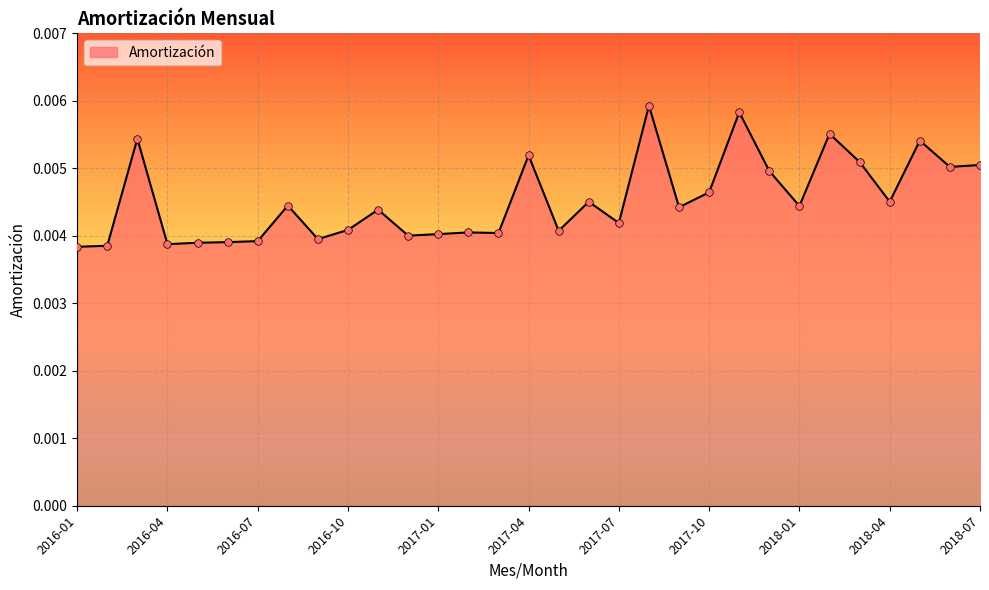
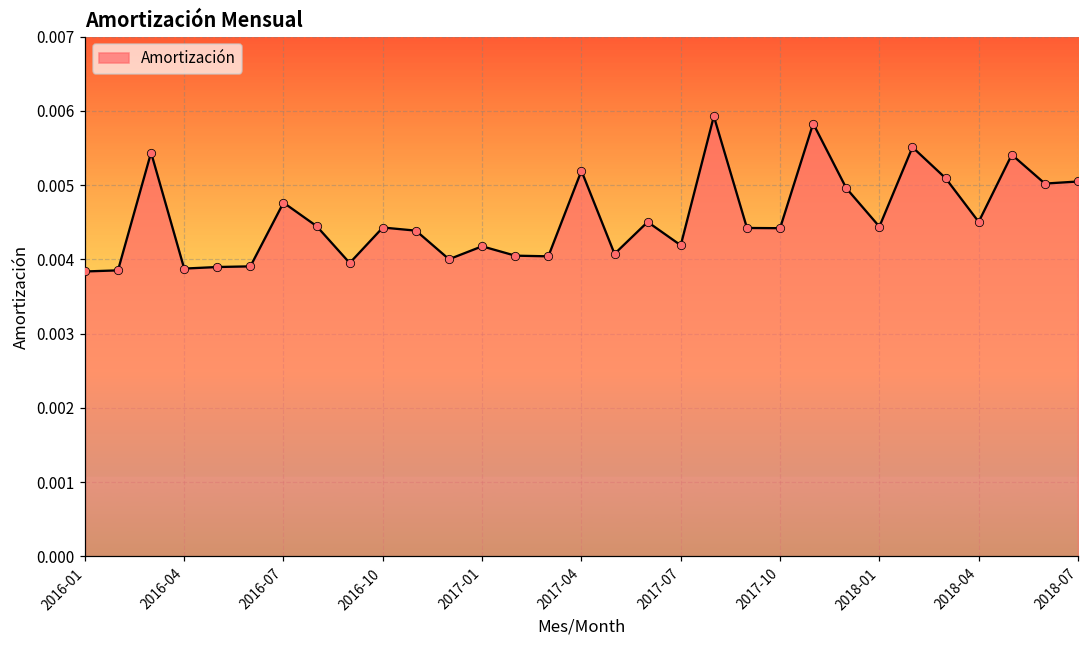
  {
    "2016-01": 0.0038,
    "2016-04": 0.0039,
-   "2016-07": 0.0039,
-   "2016-10": 0.0041,
-   "2017-01": 0.0040,
+   "2016-07": 0.0048,
+   "2016-10": 0.0044,
+   "2017-01": 0.0042,
    "2017-04": 0.0052,
    "2017-07": 0.0042,
-   "2017-10": 0.0046,
+   "2017-10": 0.0044,
    "2018-01": 0.0044,
    "2018-04": 0.0045,
    "2018-07": 0.0050
  }
